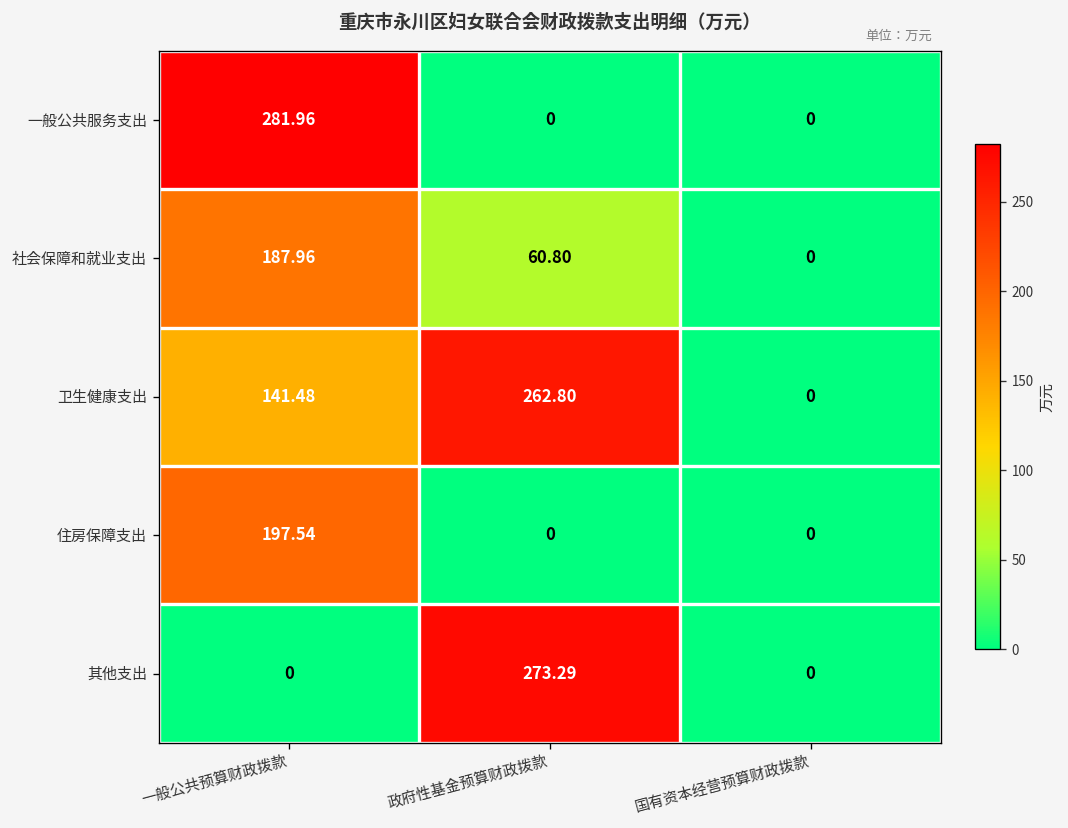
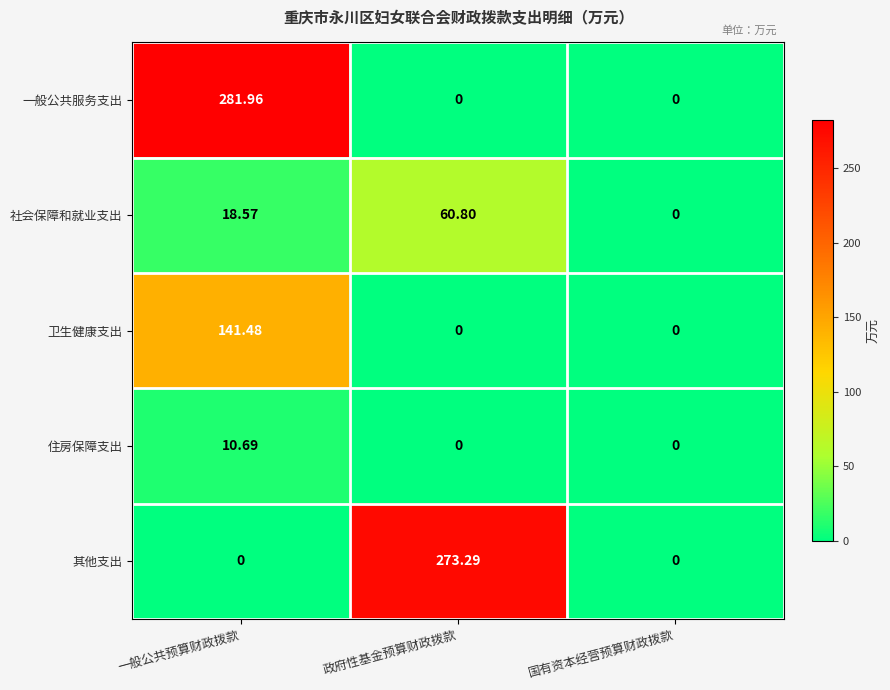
  {
    "一般公共服务支出": {
      "一般公共预算财政拨款": 281.96,
      "政府性基金预算财政拨款": 0,
      "国有资本经营预算财政拨款": 0
    },
    "社会保障和就业支出": {
-     "一般公共预算财政拨款": 187.96,
+     "一般公共预算财政拨款": 18.57,
      "政府性基金预算财政拨款": 60.80,
      "国有资本经营预算财政拨款": 0
    },
    "卫生健康支出": {
      "一般公共预算财政拨款": 141.48,
-     "政府性基金预算财政拨款": 262.80,
+     "政府性基金预算财政拨款": 0,
      "国有资本经营预算财政拨款": 0
    },
    "住房保障支出": {
-     "一般公共预算财政拨款": 197.54,
+     "一般公共预算财政拨款": 10.69,
      "政府性基金预算财政拨款": 0,
      "国有资本经营预算财政拨款": 0
    },
    "其他支出": {
      "一般公共预算财政拨款": 0,
      "政府性基金预算财政拨款": 273.29,
      "国有资本经营预算财政拨款": 0
    }
  }
